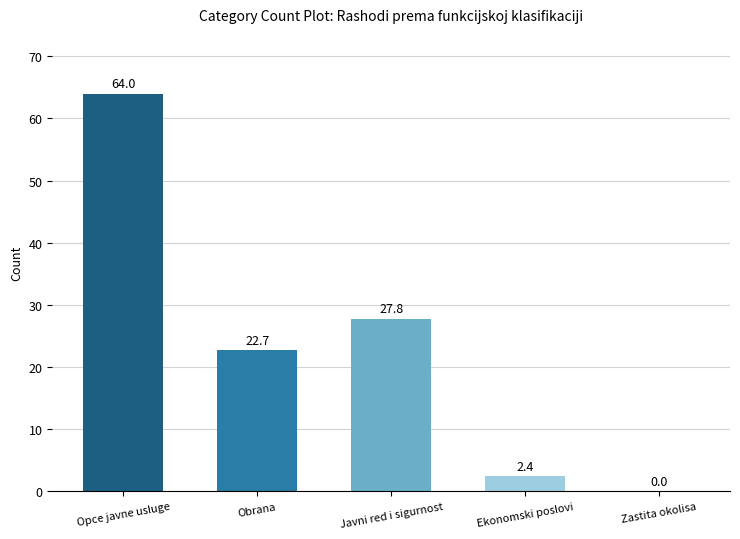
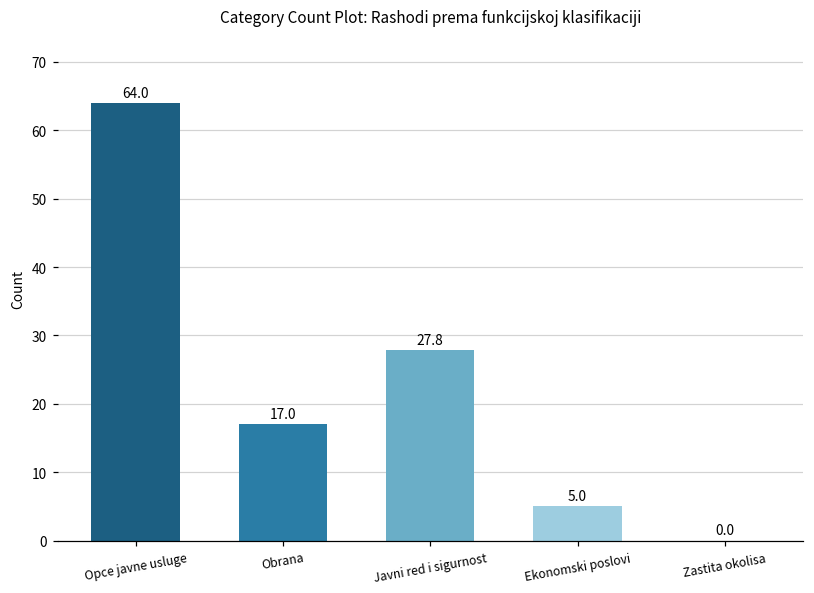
  {
    "Opce javne usluge": 64.0,
-   "Obrana": 22.7,
+   "Obrana": 17.0,
    "Javni red i sigurnost": 27.8,
-   "Ekonomski poslovi": 2.4,
+   "Ekonomski poslovi": 5.0,
    "Zastita okolisa": 0.0
  }
